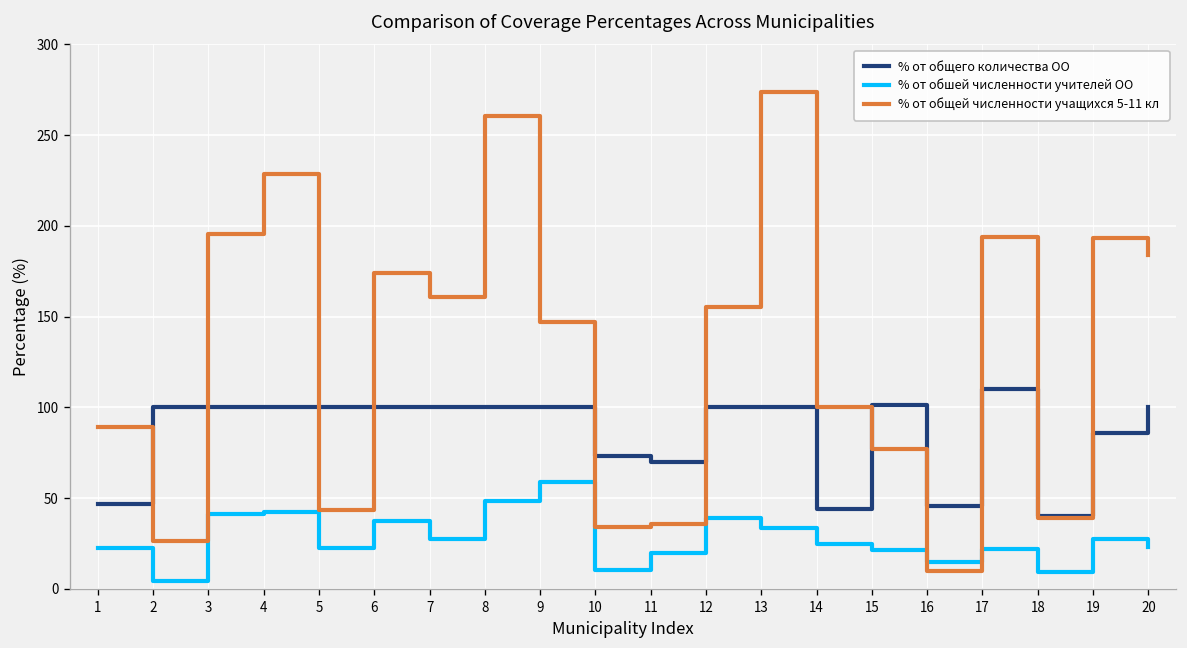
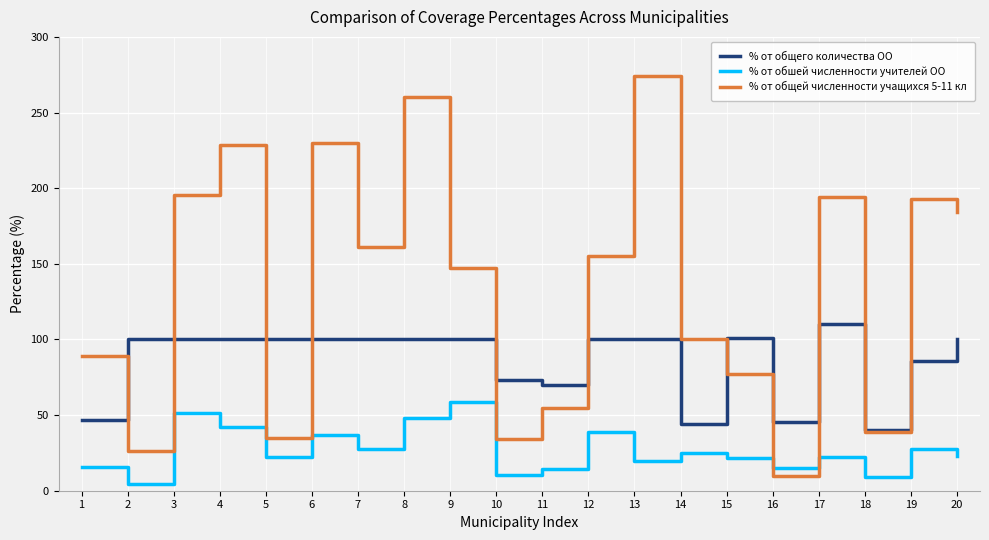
  {
    "% от общего количества ОО": {
      "1": 47,
      "2": 100,
      "3": 100,
      "4": 100,
      "5": 100,
      "6": 100,
      "7": 100,
      "8": 100,
      "9": 100,
      "10": 73,
      "11": 70,
      "12": 100,
      "13": 100,
      "14": 44,
      "15": 101,
      "16": 45,
      "17": 110,
      "19": 86,
      "20": 100
    },
    "% от обшей численности учителей ОО": {
-     "1": 23,
+     "1": 16,
      "2": 4,
-     "3": 41,
+     "3": 52,
      "4": 42,
      "5": 23,
      "6": 37,
      "7": 27,
      "8": 48,
      "9": 59,
      "10": 10,
-     "11": 20,
+     "11": 14,
      "12": 39,
-     "13": 34,
+     "13": 20,
      "14": 25,
      "15": 22,
      "16": 15,
      "17": 22,
      "18": 9,
      "19": 27,
      "20": 23
    },
    "% от общей численности учащихся 5-11 кл": {
      "1": 89,
      "2": 27,
      "3": 195,
      "4": 229,
-     "5": 43,
-     "6": 174,
+     "5": 35,
+     "6": 230,
      "7": 161,
      "8": 261,
      "9": 147,
      "10": 34,
-     "11": 36,
+     "11": 55,
      "12": 155,
      "13": 274,
      "14": 100,
      "15": 77,
      "16": 10,
      "17": 194,
      "19": 193,
      "20": 184
    }
  }
